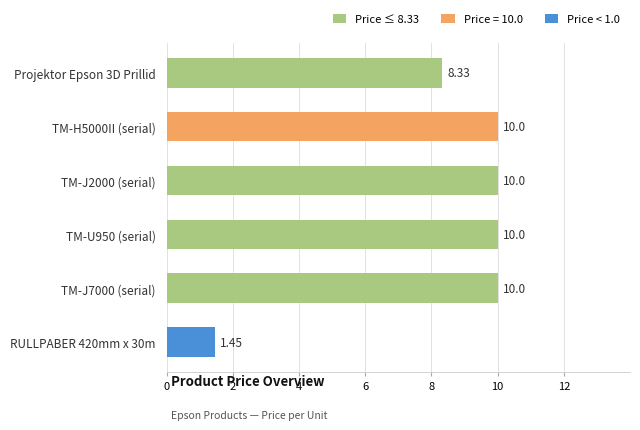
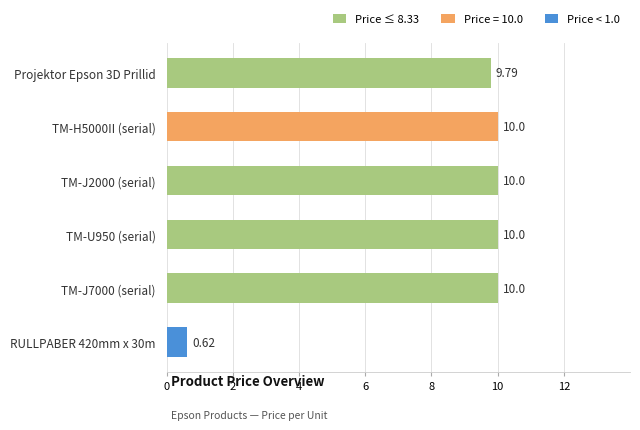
  {
-   "Projektor Epson 3D Prillid": 8.33,
+   "Projektor Epson 3D Prillid": 9.79,
    "TM-H5000II (serial)": 10.0,
    "TM-J2000 (serial)": 10.0,
    "TM-U950 (serial)": 10.0,
    "TM-J7000 (serial)": 10.0,
-   "RULLPABER 420mm x 30m": 1.45
+   "RULLPABER 420mm x 30m": 0.62
  }
